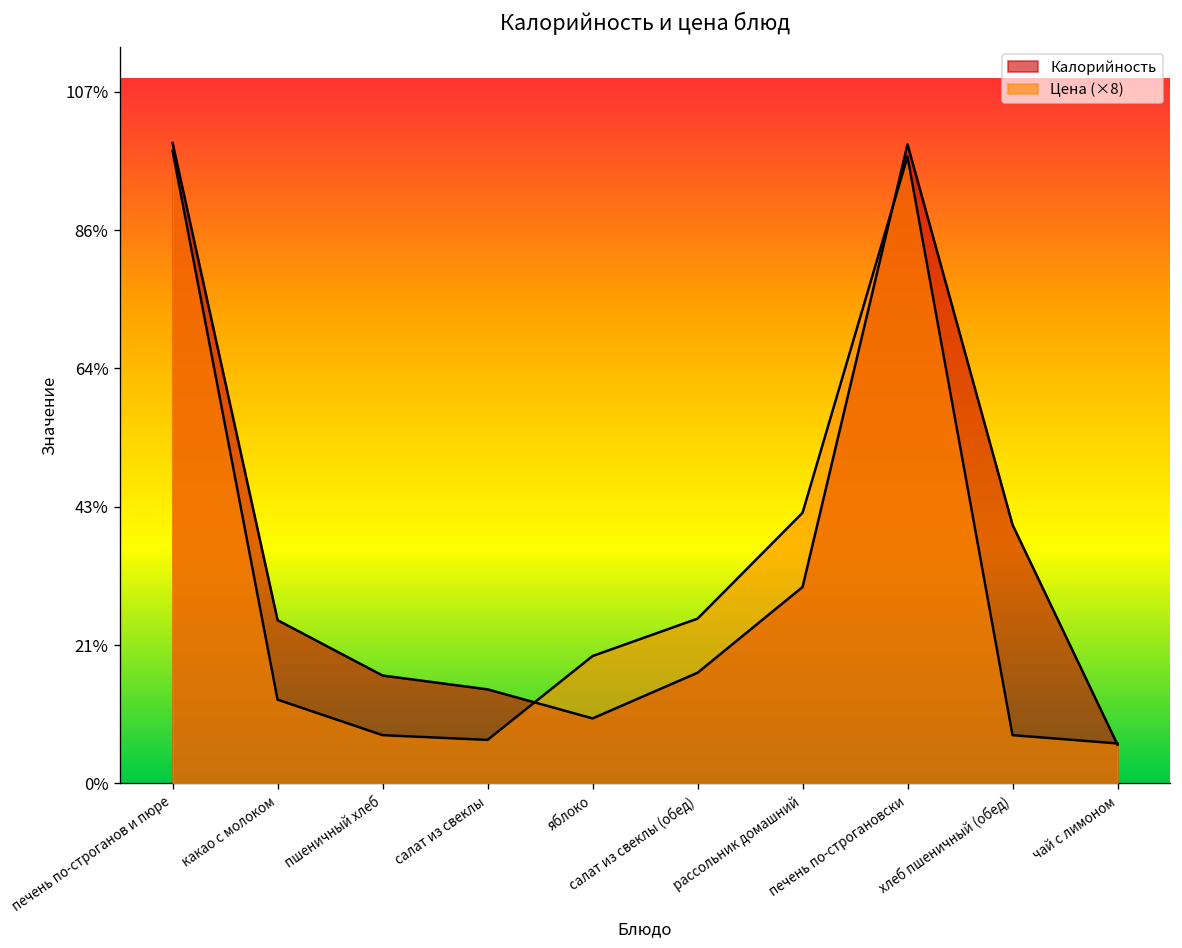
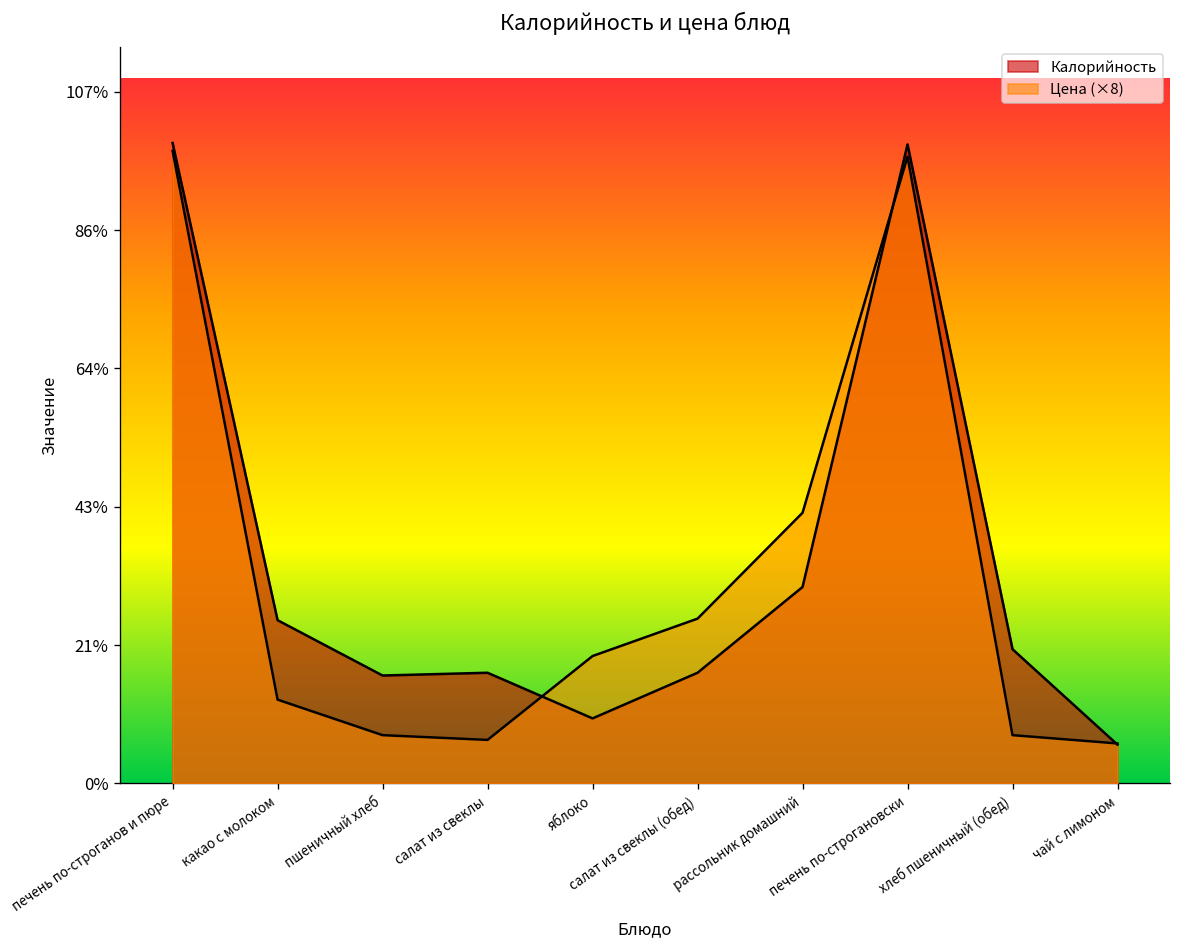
  {
    "Калорийность": {
      "печень по-строганов и пюре": "99%",
      "какао с молоком": "25%",
      "пшеничный хлеб": "17%",
-     "салат из свеклы": "15%",
+     "салат из свеклы": "17%",
      "яблоко": "10%",
      "салат из свеклы (обед)": "17%",
      "рассольник домашний": "30%",
      "печень по-строгановски": "99%",
-     "хлеб пшеничный (обед)": "40%"
+     "хлеб пшеничный (обед)": "21%"
    },
    "Цена (×8)": {
      "печень по-строганов и пюре": "98%",
      "какао с молоком": "13%",
      "пшеничный хлеб": "7%",
      "салат из свеклы": "7%",
      "яблоко": "20%",
      "салат из свеклы (обед)": "25%",
      "рассольник домашний": "42%",
      "печень по-строгановски": "97%",
      "хлеб пшеничный (обед)": "7%"
    }
  }
